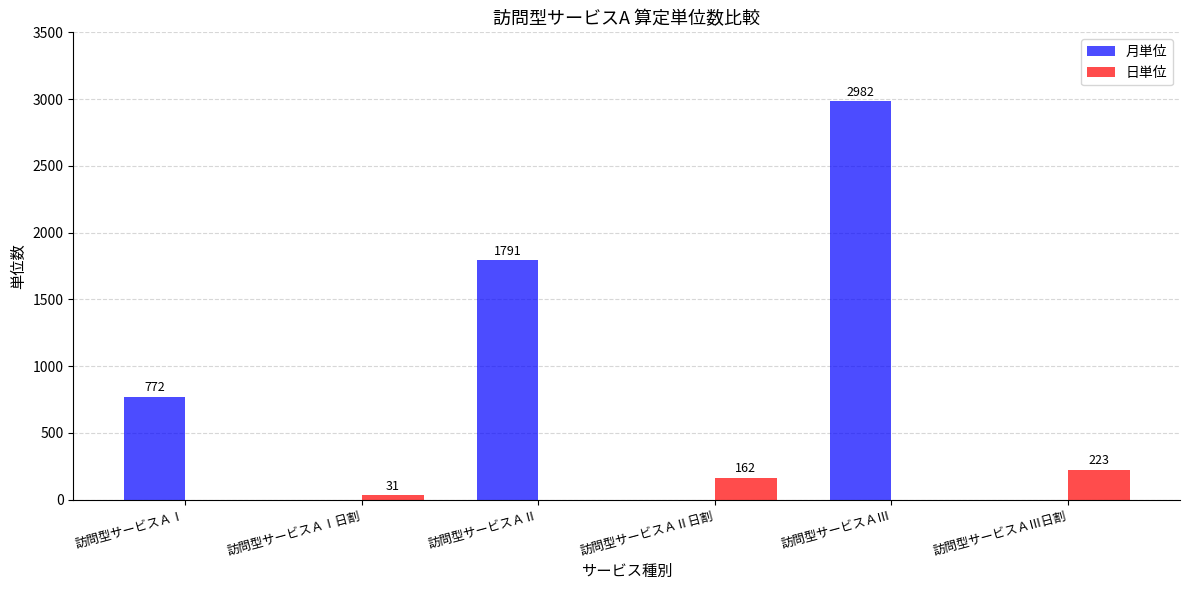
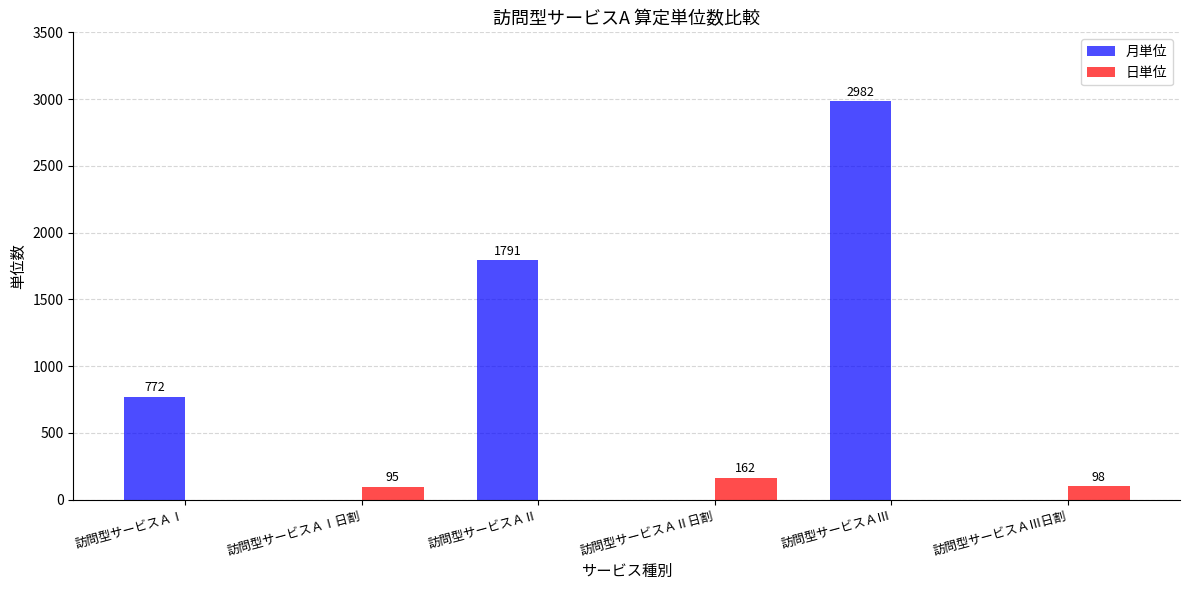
  {
    "月単位": {
      "訪問型サービスＡⅠ": 772,
      "訪問型サービスＡⅡ": 1791,
      "訪問型サービスＡⅢ": 2982
    },
    "日単位": {
-     "訪問型サービスＡⅠ日割": 31,
+     "訪問型サービスＡⅠ日割": 95,
      "訪問型サービスＡⅡ日割": 162,
-     "訪問型サービスＡⅢ日割": 223
+     "訪問型サービスＡⅢ日割": 98
    }
  }
